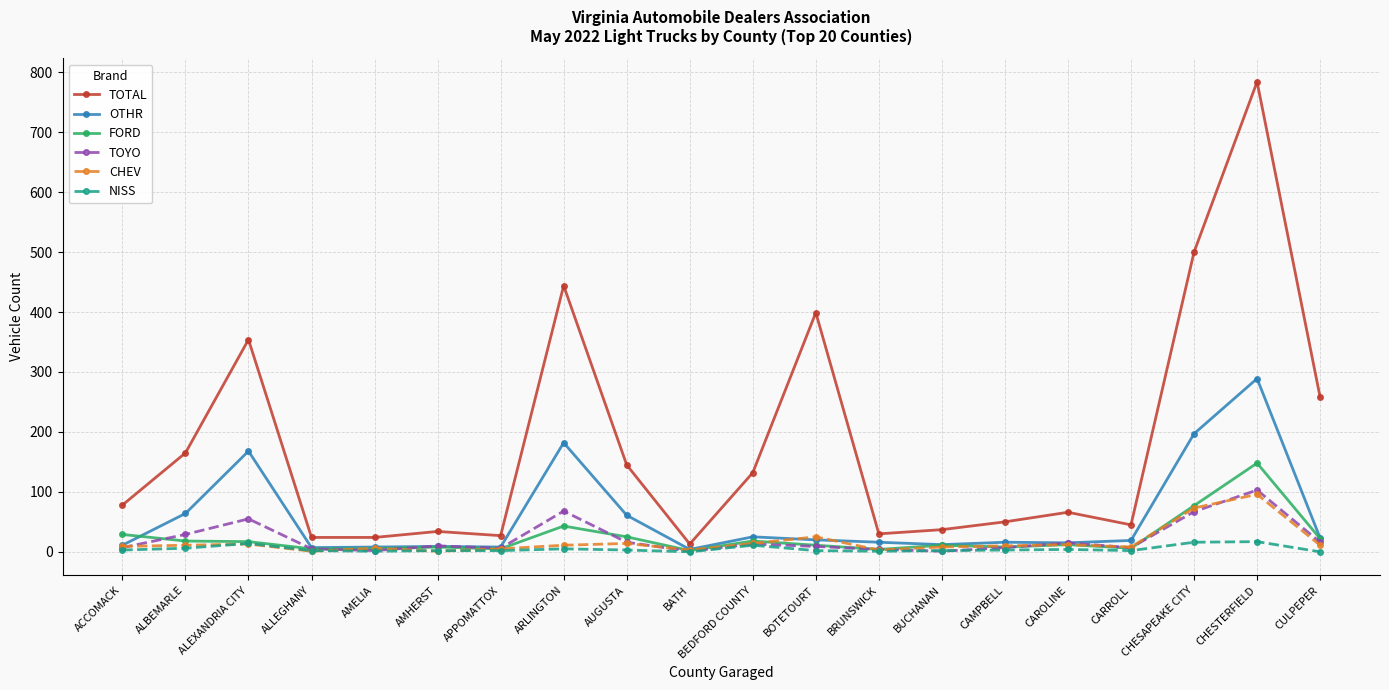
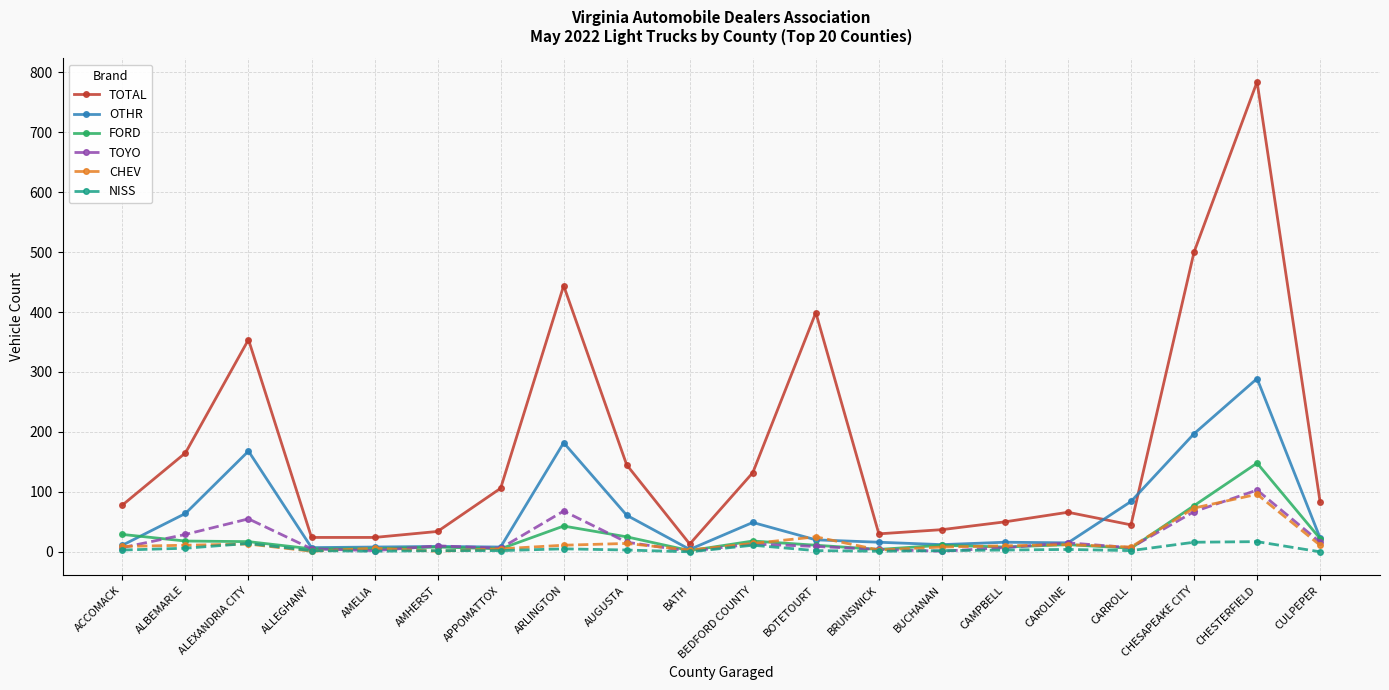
  {
    "TOTAL": {
      "ACCOMACK": 80,
      "ALBEMARLE": 170,
      "ALEXANDRIA CITY": 350,
      "ALLEGHANY": 20,
      "AMELIA": 20,
      "AMHERST": 30,
-     "APPOMATTOX": 30,
+     "APPOMATTOX": 110,
      "ARLINGTON": 440,
      "AUGUSTA": 150,
      "BATH": 10,
      "BEDFORD COUNTY": 130,
      "BOTETOURT": 400,
      "BRUNSWICK": 30,
      "BUCHANAN": 40,
      "CAMPBELL": 50,
      "CAROLINE": 70,
      "CARROLL": 50,
      "CHESAPEAKE CITY": 500,
      "CHESTERFIELD": 780,
-     "CULPEPER": 260
+     "CULPEPER": 80
    },
    "OTHR": {
      "ALBEMARLE": 60,
      "ALEXANDRIA CITY": 170,
      "ARLINGTON": 180,
      "AUGUSTA": 60,
-     "BEDFORD COUNTY": 30,
+     "BEDFORD COUNTY": 50,
      "BOTETOURT": 20,
      "BRUNSWICK": 20,
      "CAMPBELL": 20,
-     "CARROLL": 20,
+     "CARROLL": 80,
      "CHESAPEAKE CITY": 200,
      "CHESTERFIELD": 290
    },
    "TOYO": {
      "ALBEMARLE": 30,
      "ALEXANDRIA CITY": 60,
      "ARLINGTON": 70,
      "CHESAPEAKE CITY": 70,
      "CHESTERFIELD": 100,
      "CULPEPER": 20
    },
    "CHEV": {
      "ALBEMARLE": 10,
      "ARLINGTON": 10,
      "BOTETOURT": 30,
      "CHESTERFIELD": 100,
      "CULPEPER": 10
    }
  }
